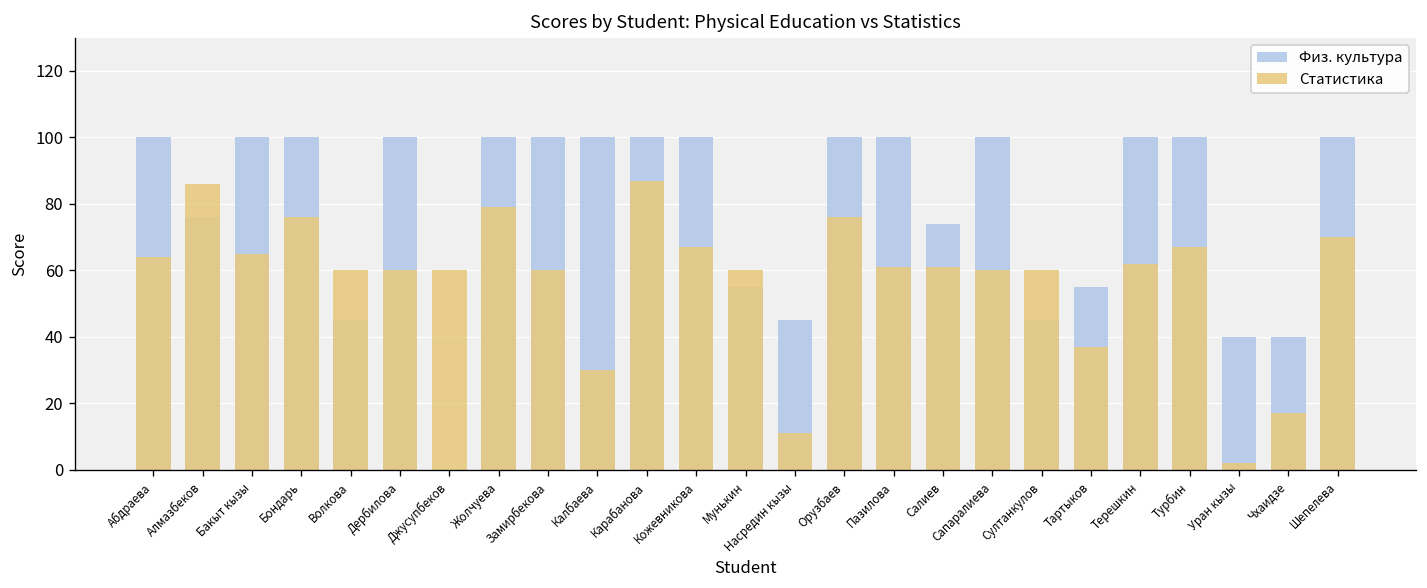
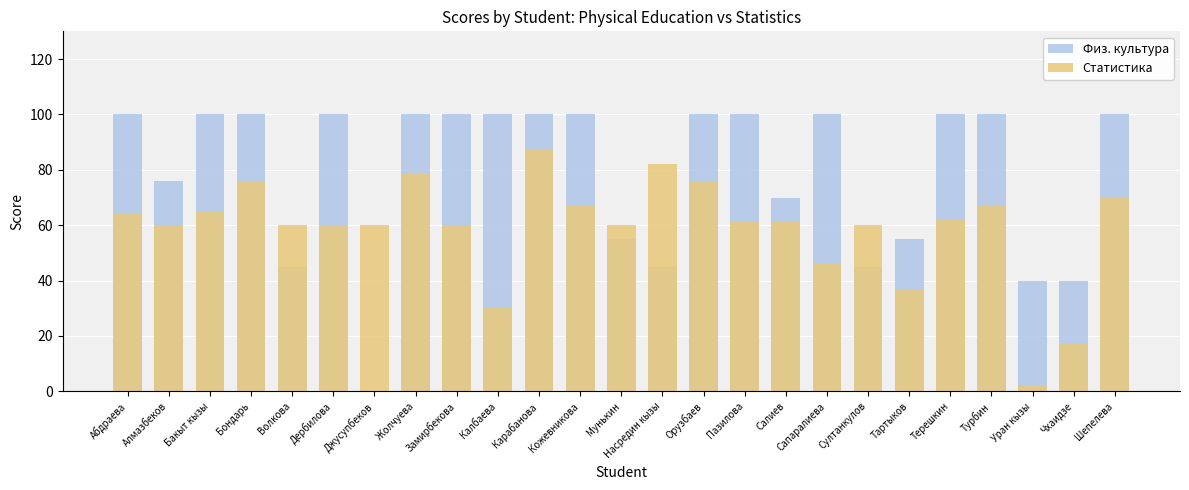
  {
    "Физ. культура": {
      "Абдраева": 100,
      "Бакыт кызы": 100,
      "Бондарь": 100,
      "Дербилова": 100,
      "Джусупбеков": 0,
      "Жолчуева": 100,
      "Замирбекова": 100,
      "Калбаева": 100,
      "Карабанова": 100,
      "Кожевникова": 100,
      "Орузбаев": 100,
      "Пазилова": 100,
-     "Салиев": 74,
+     "Салиев": 70,
      "Сапаралиева": 100,
      "Тартыков": 55,
      "Терешкин": 100,
      "Турбин": 100,
      "Уран кызы": 40,
      "Чхаидзе": 40,
      "Шепелева": 100
    },
    "Статистика": {
-     "Алмазбеков": 86,
+     "Алмазбеков": 60,
      "Волкова": 60,
      "Джусупбеков": 60,
      "Мунькин": 60,
-     "Насредин кызы": 11,
-     "Сапаралиева": 60,
+     "Насредин кызы": 82,
+     "Сапаралиева": 46,
      "Султанкулов": 60
    }
  }
